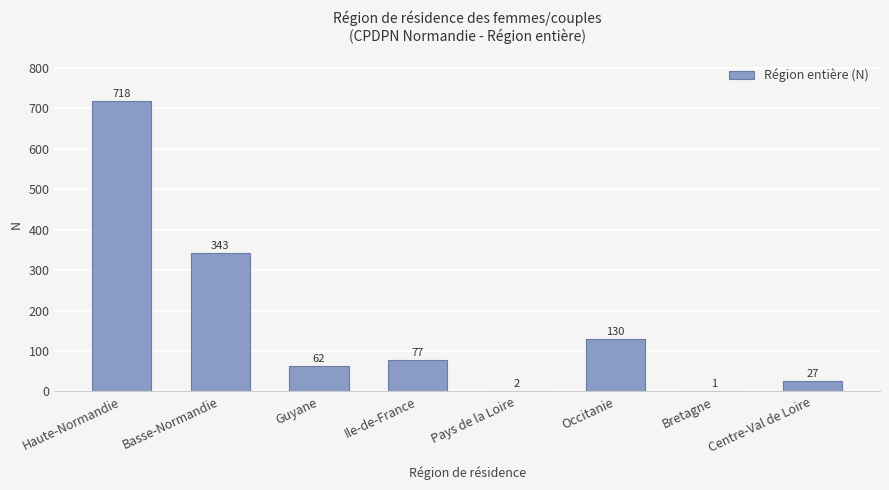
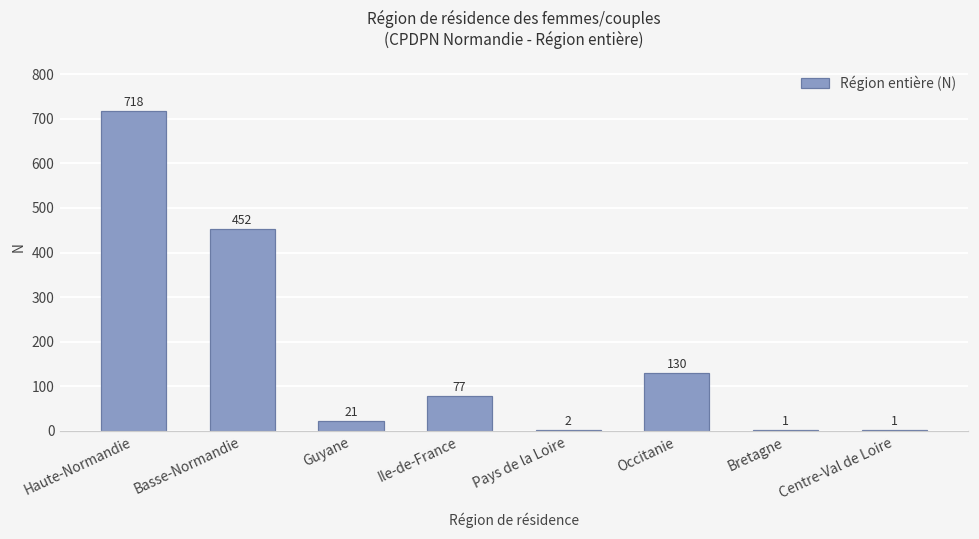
  {
    "Haute-Normandie": 718,
-   "Basse-Normandie": 343,
-   "Guyane": 62,
+   "Basse-Normandie": 452,
+   "Guyane": 21,
    "Ile-de-France": 77,
    "Pays de la Loire": 2,
    "Occitanie": 130,
    "Bretagne": 1,
-   "Centre-Val de Loire": 27
+   "Centre-Val de Loire": 1
  }
